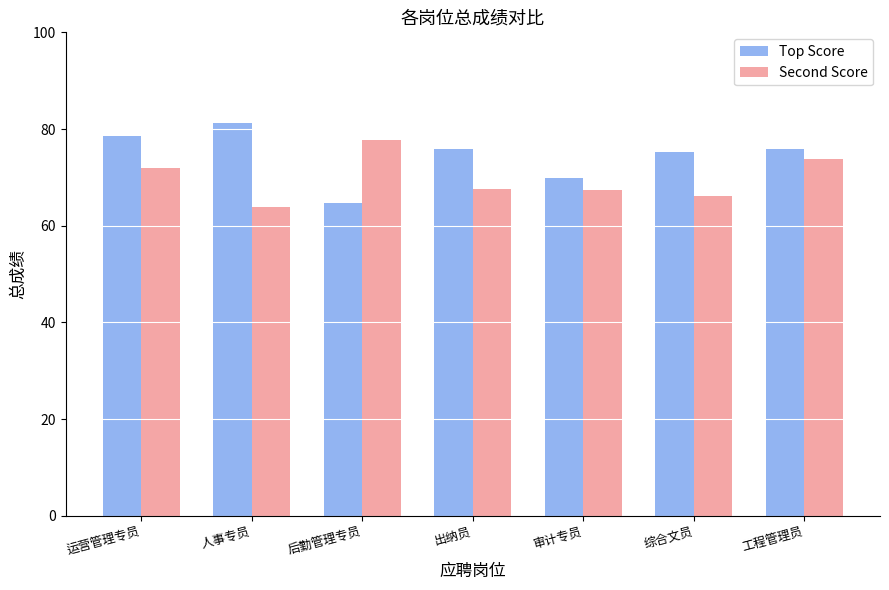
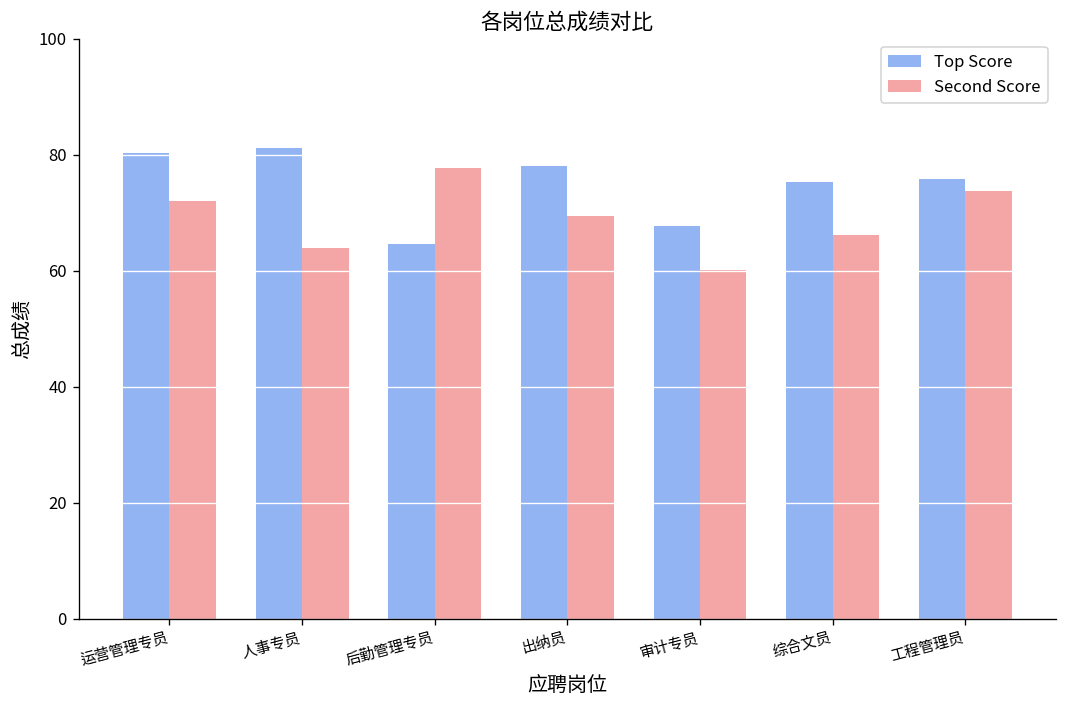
  {
    "Top Score": {
-     "运营管理专员": 79,
+     "运营管理专员": 80,
      "人事专员": 81,
      "后勤管理专员": 65,
-     "出纳员": 76,
-     "审计专员": 70,
+     "出纳员": 78,
+     "审计专员": 68,
      "综合文员": 75,
      "工程管理员": 76
    },
    "Second Score": {
      "运营管理专员": 72,
      "人事专员": 64,
      "后勤管理专员": 78,
-     "出纳员": 68,
-     "审计专员": 67,
+     "出纳员": 69,
+     "审计专员": 60,
      "综合文员": 66,
      "工程管理员": 74
    }
  }
